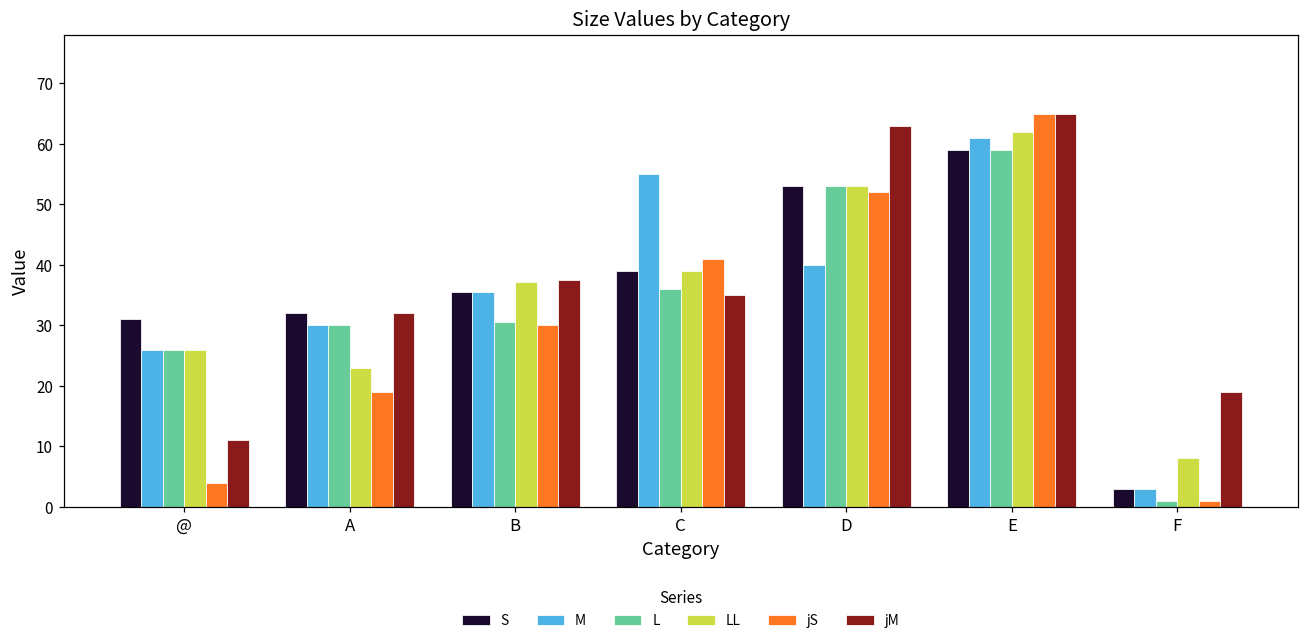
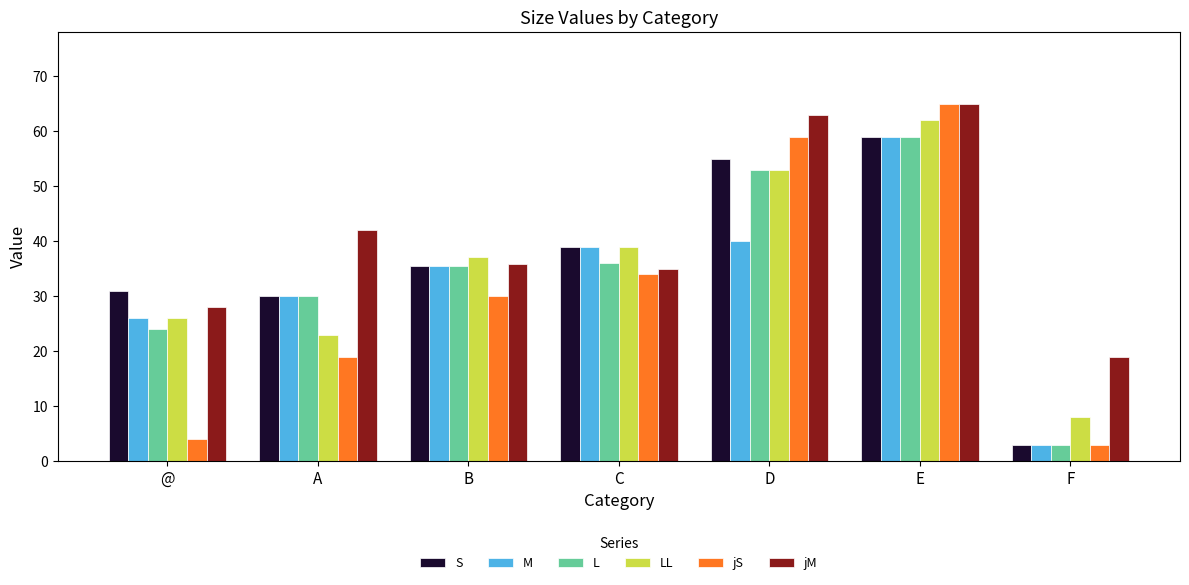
  {
    "S": {
      "@": 31,
-     "A": 32,
+     "A": 30,
      "B": 36,
      "C": 39,
-     "D": 53,
+     "D": 55,
      "E": 59,
      "F": 3
    },
    "M": {
      "@": 26,
      "A": 30,
      "B": 36,
-     "C": 55,
+     "C": 39,
      "D": 40,
-     "E": 61,
+     "E": 59,
      "F": 3
    },
    "L": {
-     "@": 26,
+     "@": 24,
      "A": 30,
-     "B": 31,
+     "B": 36,
      "C": 36,
      "D": 53,
      "E": 59,
-     "F": 1
+     "F": 3
    },
    "LL": {
      "@": 26,
      "A": 23,
      "B": 37,
      "C": 39,
      "D": 53,
      "E": 62,
      "F": 8
    },
    "jS": {
      "@": 4,
      "A": 19,
      "B": 30,
-     "C": 41,
-     "D": 52,
+     "C": 34,
+     "D": 59,
      "E": 65,
-     "F": 1
+     "F": 3
    },
    "jM": {
-     "@": 11,
-     "A": 32,
-     "B": 38,
+     "@": 28,
+     "A": 42,
+     "B": 36,
      "C": 35,
      "D": 63,
      "E": 65,
      "F": 19
    }
  }
